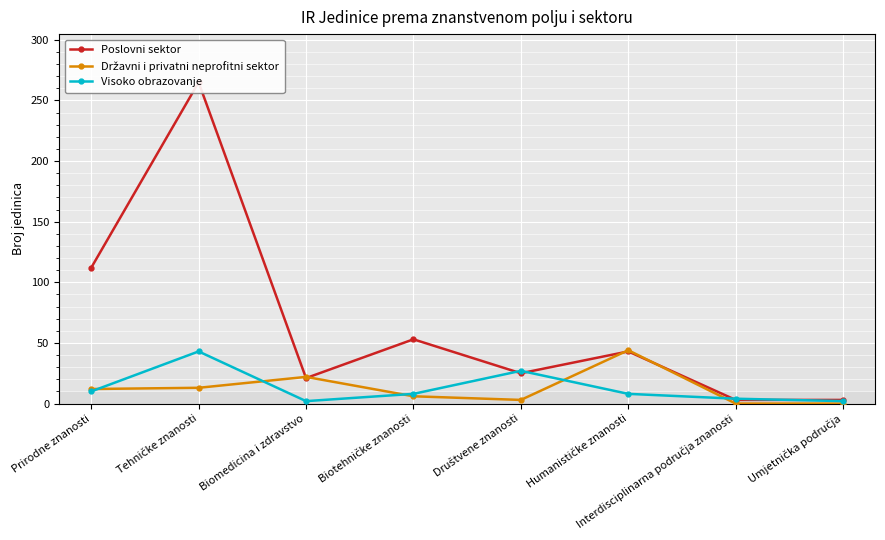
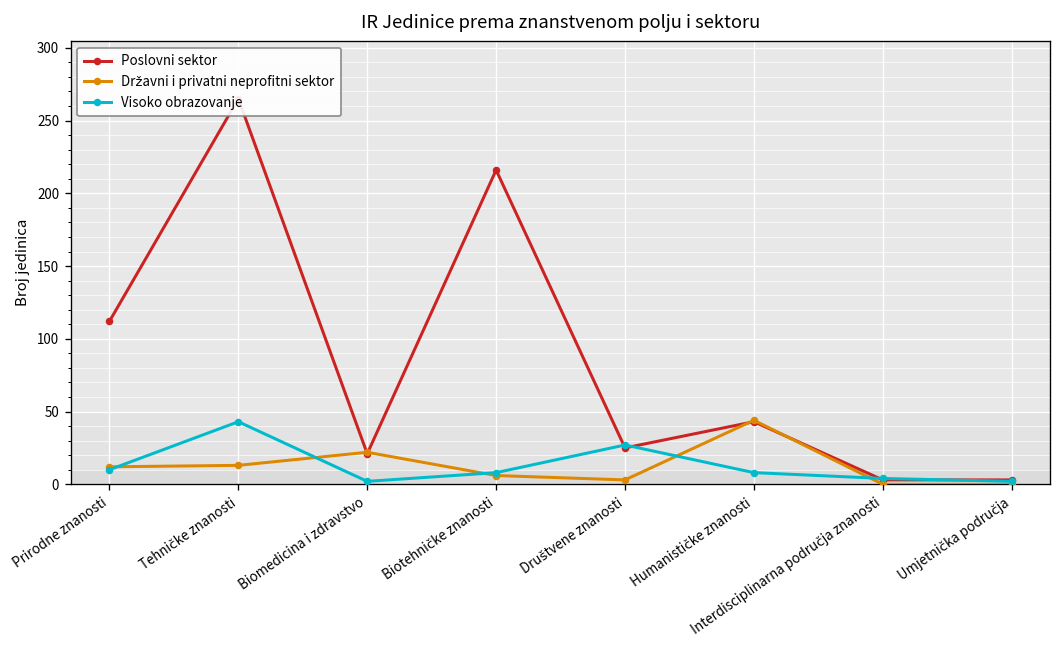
  {
    "Poslovni sektor": {
      "Prirodne znanosti": 112,
-     "Biotehničke znanosti": 53
+     "Biotehničke znanosti": 216
    },
    "Državni i privatni neprofitni sektor": {
      "Tehničke znanosti": 13,
      "Društvene znanosti": 3,
      "Interdisciplinarna područja znanosti": 0
    },
    "Visoko obrazovanje": {
      "Tehničke znanosti": 43,
      "Biomedicina i zdravstvo": 2,
      "Humanističke znanosti": 8
    }
  }
